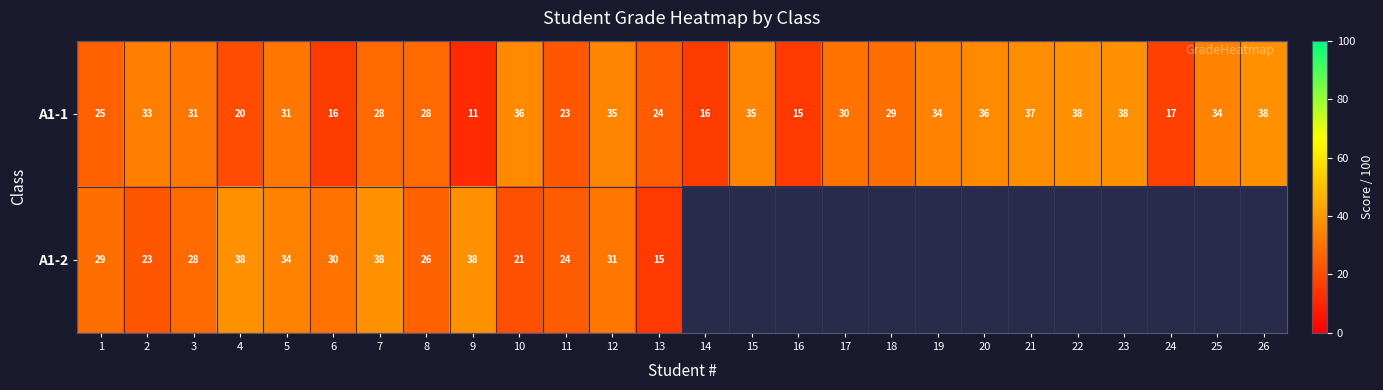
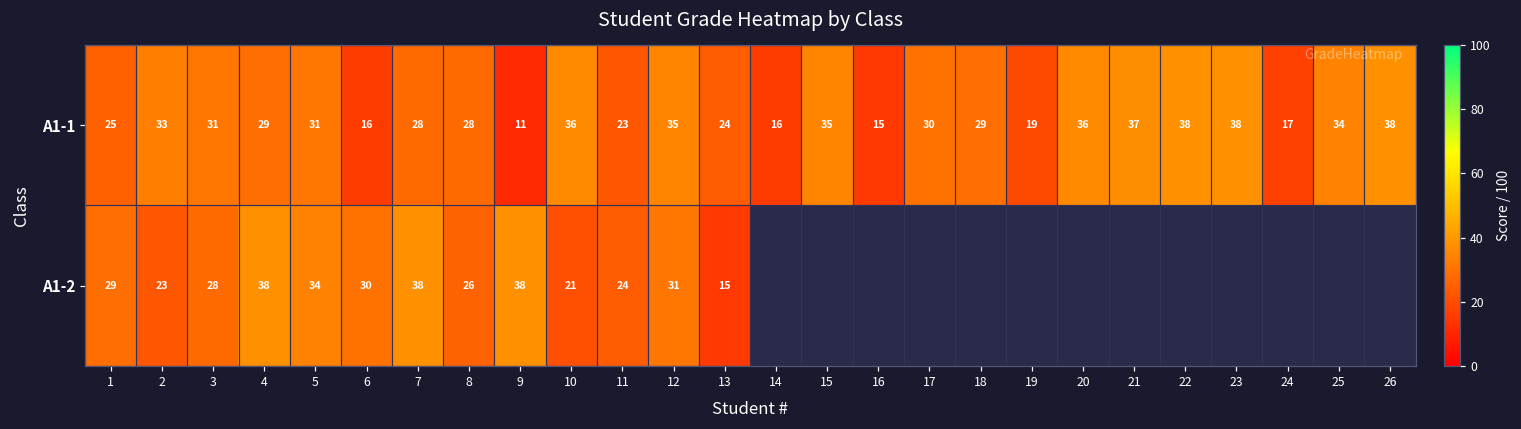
  {
    "A1-1": {
      "1": 25,
      "2": 33,
      "3": 31,
-     "4": 20,
+     "4": 29,
      "5": 31,
      "6": 16,
      "7": 28,
      "8": 28,
      "9": 11,
      "10": 36,
      "11": 23,
      "12": 35,
      "13": 24,
      "14": 16,
      "15": 35,
      "16": 15,
      "17": 30,
      "18": 29,
-     "19": 34,
+     "19": 19,
      "20": 36,
      "21": 37,
      "22": 38,
      "23": 38,
      "24": 17,
      "26": 38
    },
    "A1-2": {
      "1": 29,
      "2": 23,
      "3": 28,
      "4": 38,
      "5": 34,
      "6": 30,
      "7": 38,
      "8": 26,
      "9": 38,
      "10": 21,
      "11": 24,
      "12": 31,
      "13": 15
    }
  }
